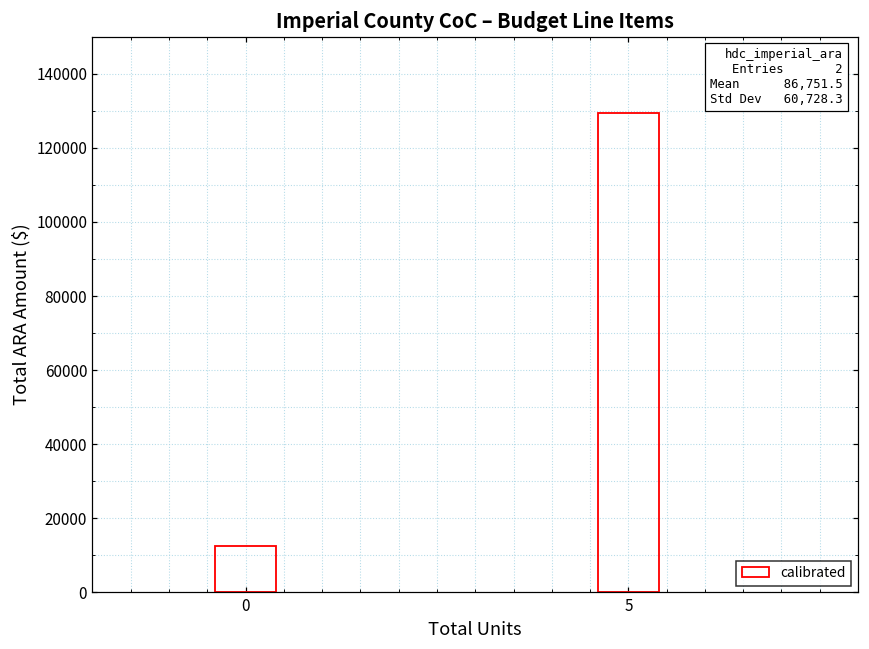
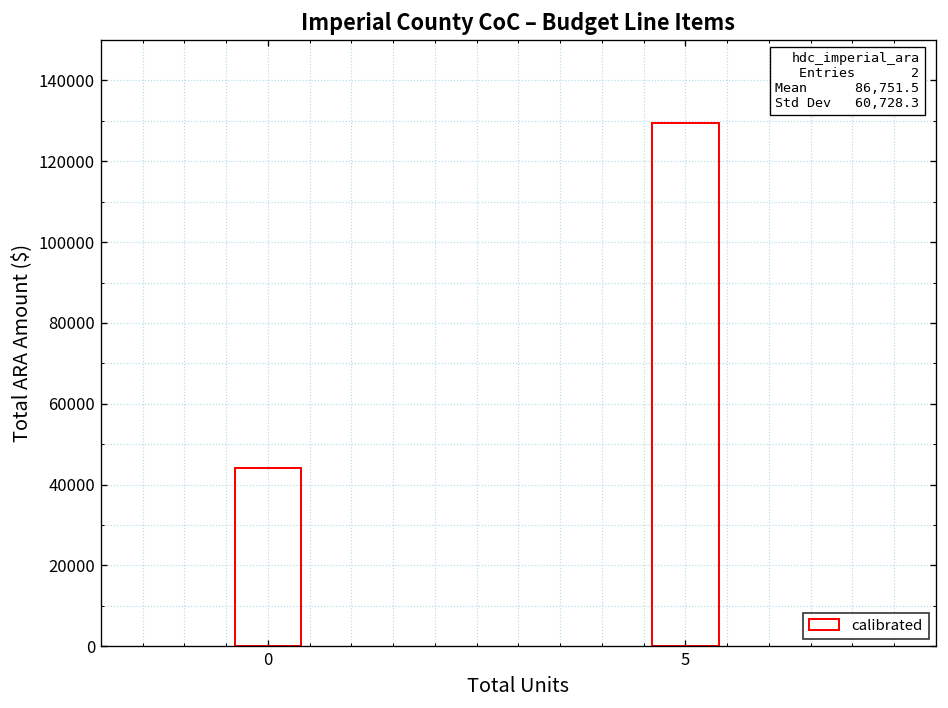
  {
-   "0": 13000,
+   "0": 44000,
    "5": 130000
  }
